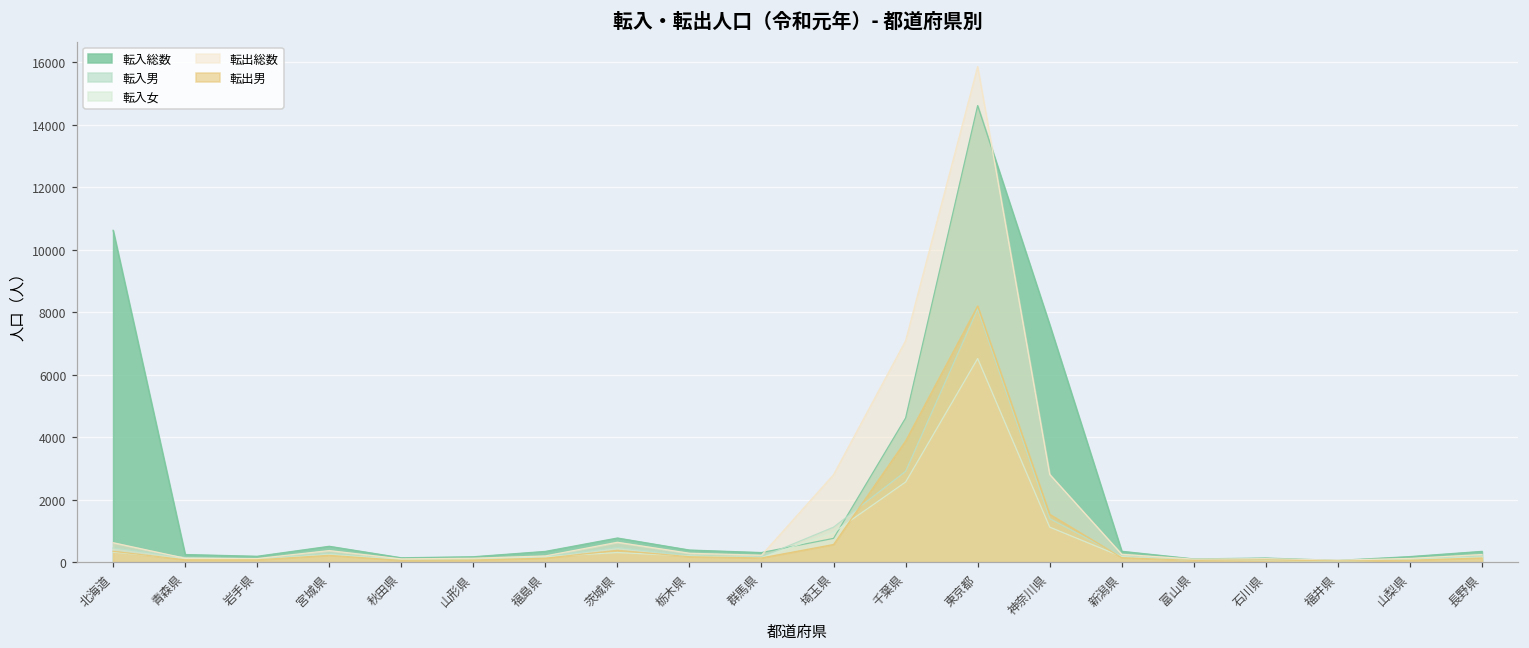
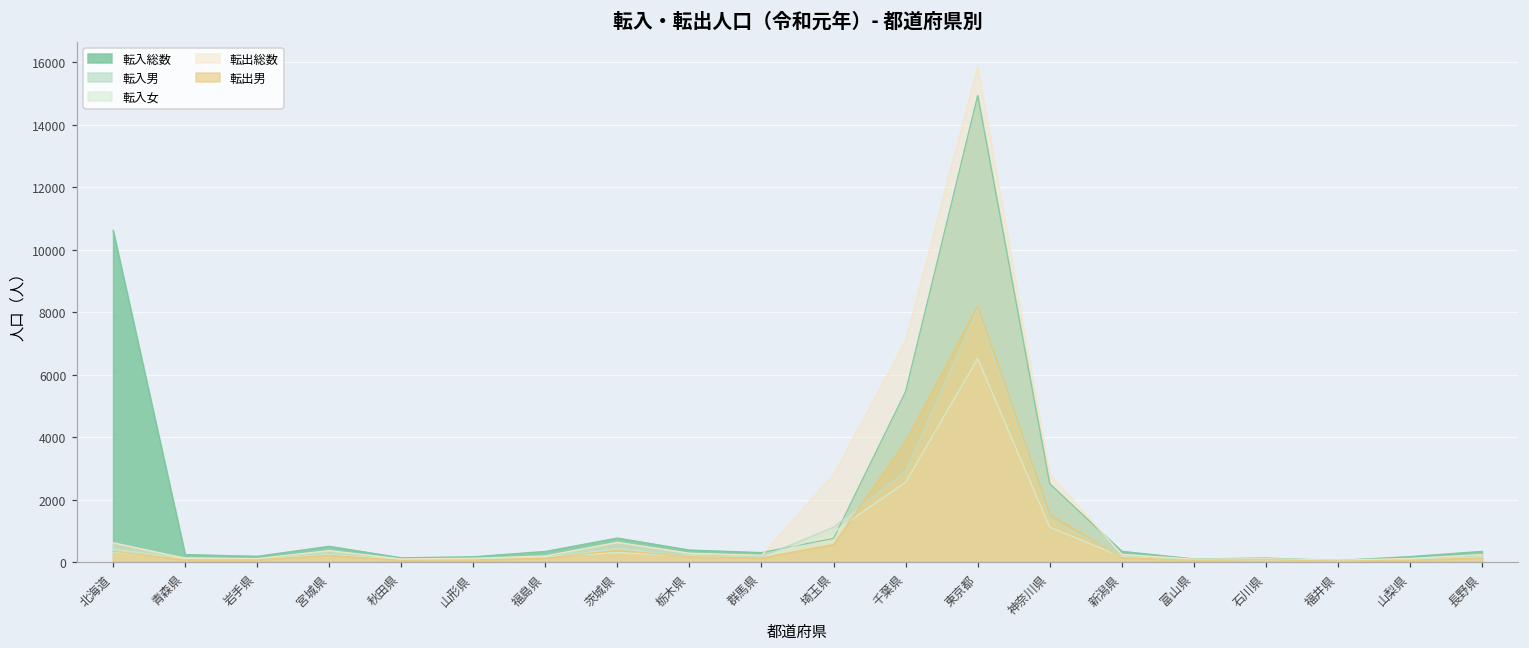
  {
    "転入総数": {
      "北海道": 10600,
      "青森県": 200,
      "宮城県": 500,
      "福島県": 300,
      "茨城県": 800,
      "栃木県": 400,
      "埼玉県": 800,
-     "千葉県": 4600,
-     "東京都": 14600,
-     "神奈川県": 7600,
+     "千葉県": 5500,
+     "東京都": 14900,
+     "神奈川県": 2500,
      "新潟県": 300,
      "長野県": 300
    },
    "転出男": {
      "埼玉県": 600,
      "千葉県": 3900,
      "東京都": 8200,
      "神奈川県": 1500
    }
  }
